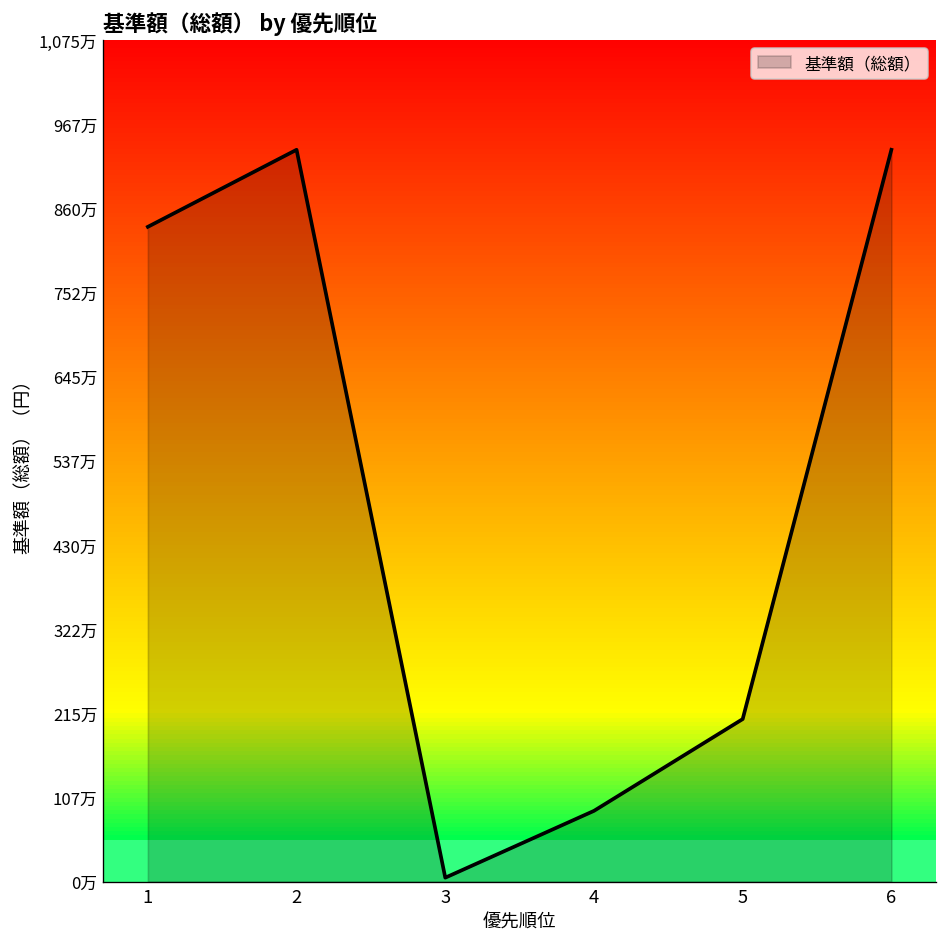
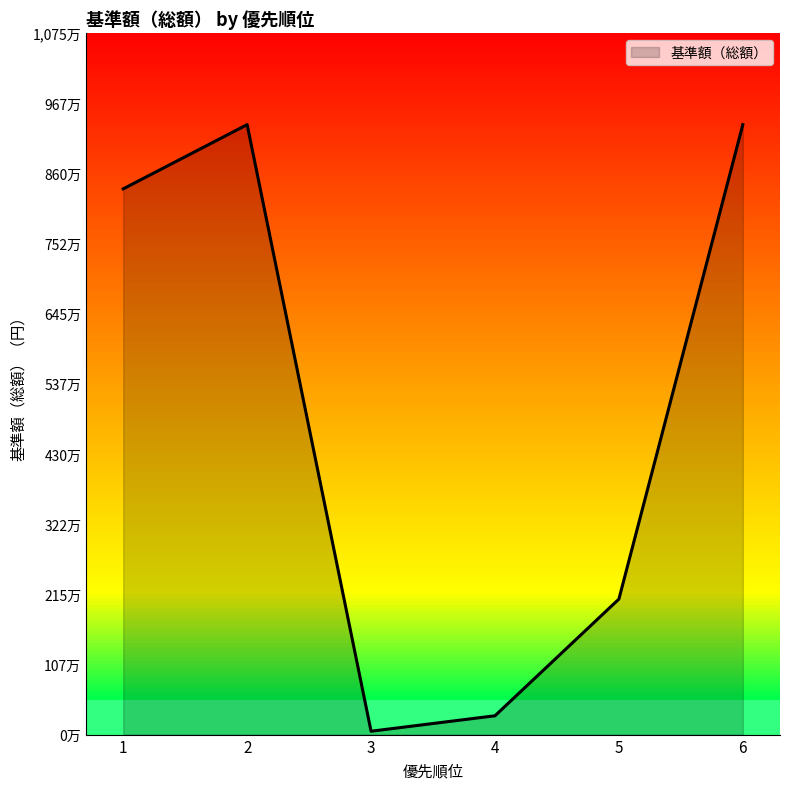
  {
    "1": "840万",
    "2": "930万",
    "3": "10万",
-   "4": "90万",
+   "4": "30万",
    "5": "210万",
    "6": "930万"
  }
